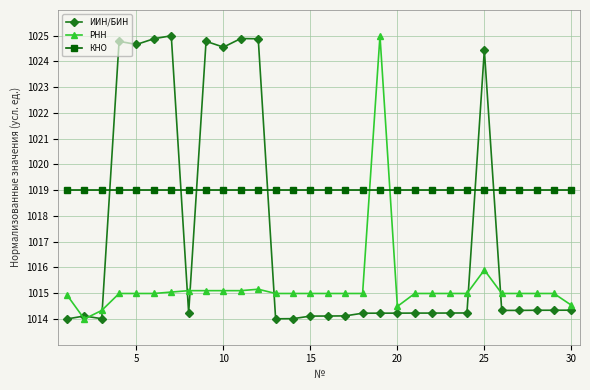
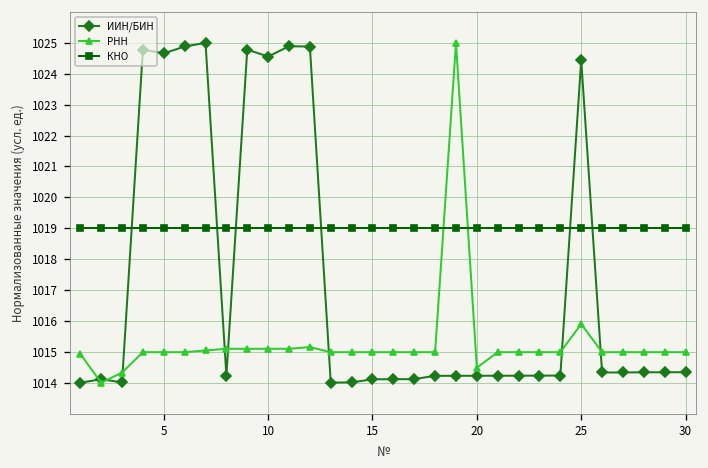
  {
    "РНН": {
      "5": 1015.0,
      "10": 1015.1,
      "15": 1015.0,
      "20": 1014.5,
      "25": 1015.9,
-     "30": 1014.5
+     "30": 1015.0
    }
  }
